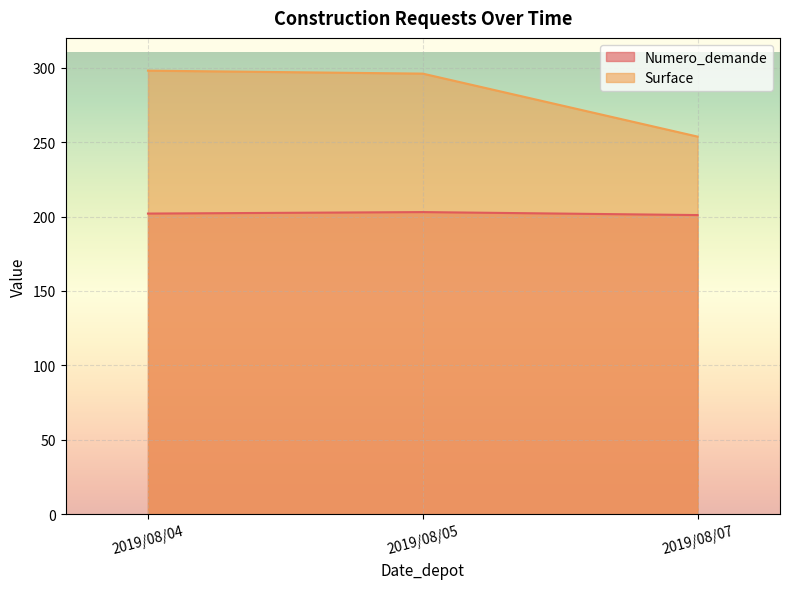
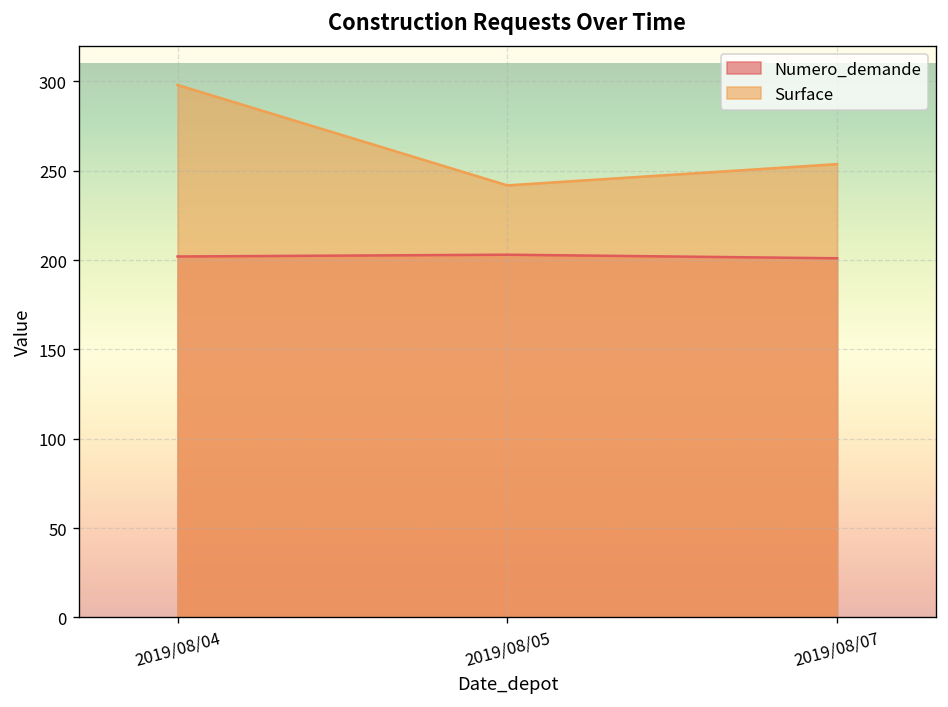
  {
    "Numero_demande": {
      "2019/08/04": 202,
      "2019/08/05": 203,
      "2019/08/07": 201
    },
    "Surface": {
      "2019/08/04": 298,
-     "2019/08/05": 296,
+     "2019/08/05": 242,
      "2019/08/07": 254
    }
  }
